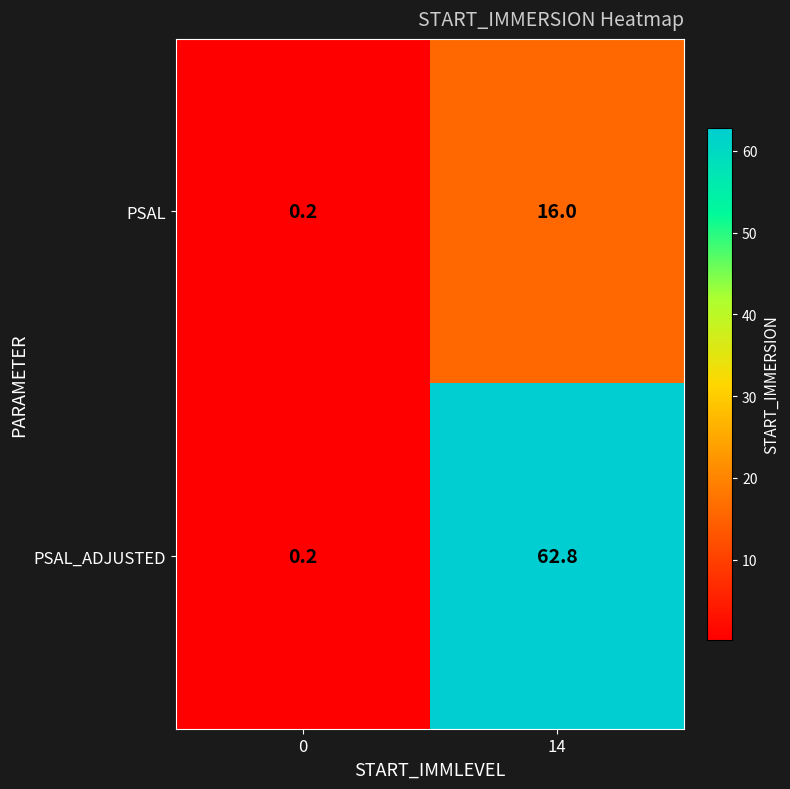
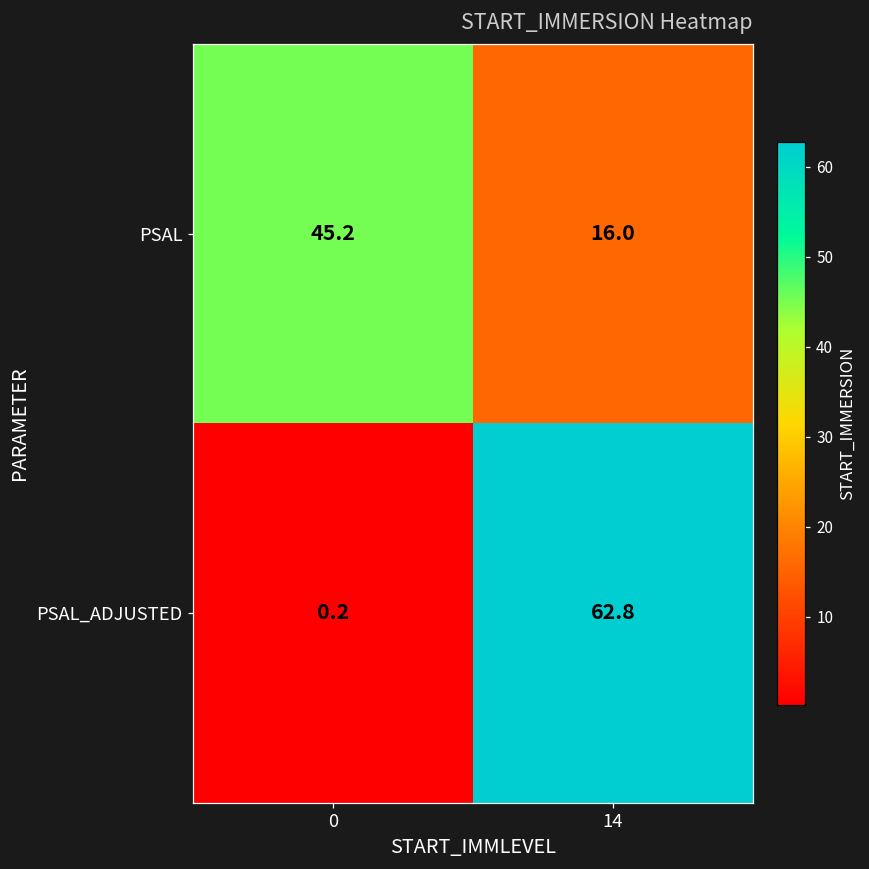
  {
    "PSAL": {
-     "0": 0.2,
+     "0": 45.2,
      "14": 16.0
    },
    "PSAL_ADJUSTED": {
      "0": 0.2,
      "14": 62.8
    }
  }
